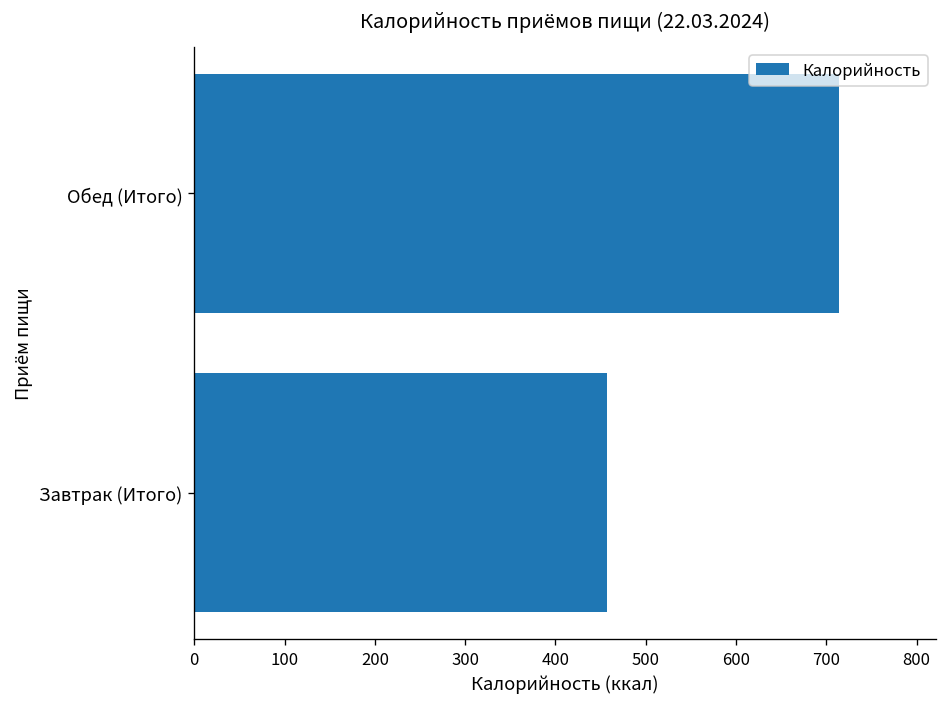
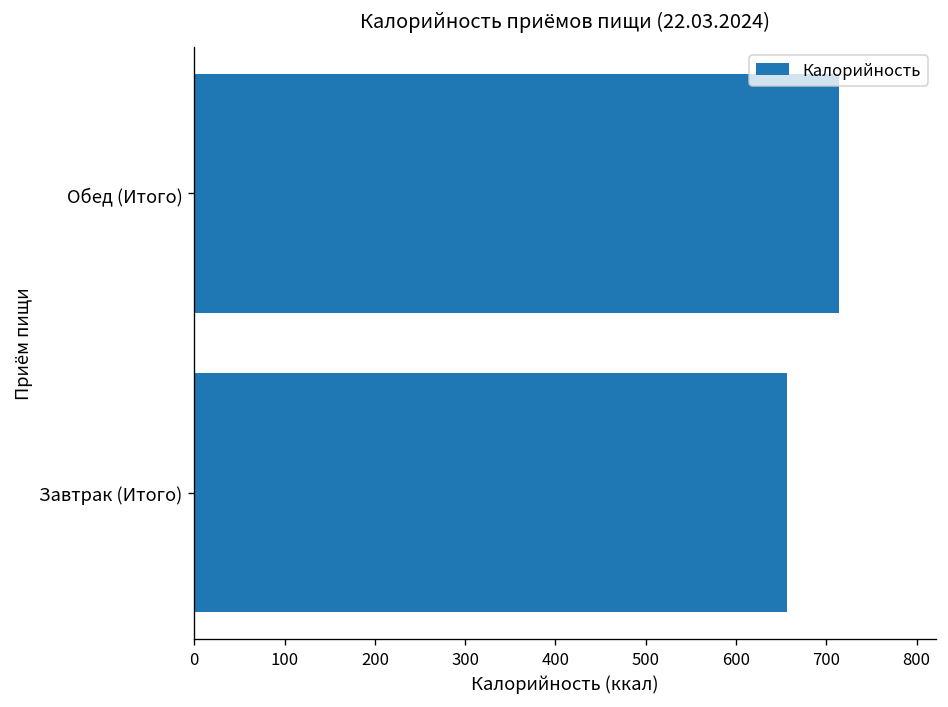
  {
    "Обед (Итого)": 710,
-   "Завтрак (Итого)": 460
+   "Завтрак (Итого)": 660
  }
